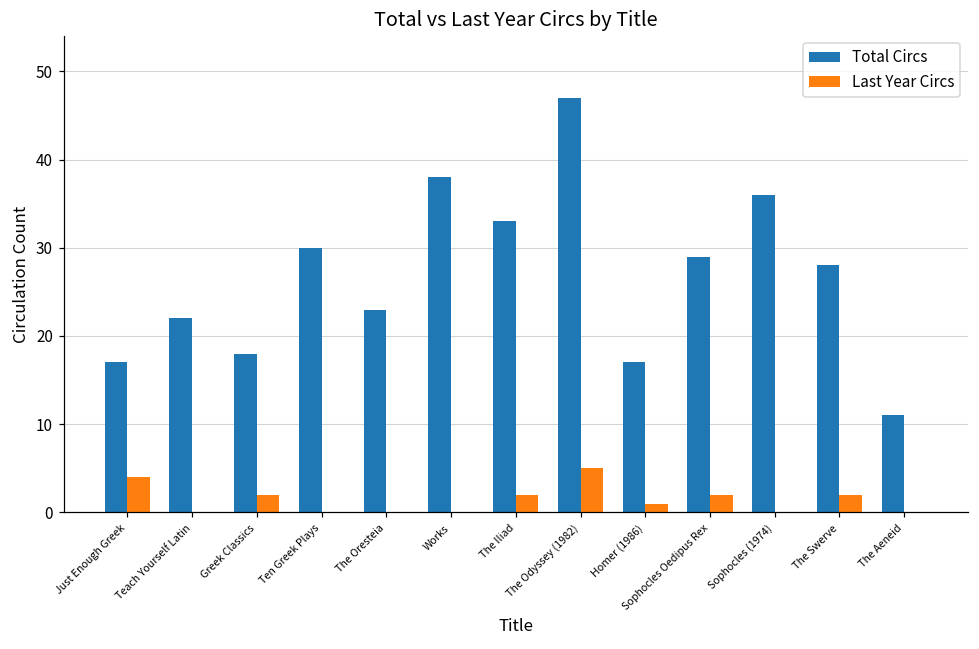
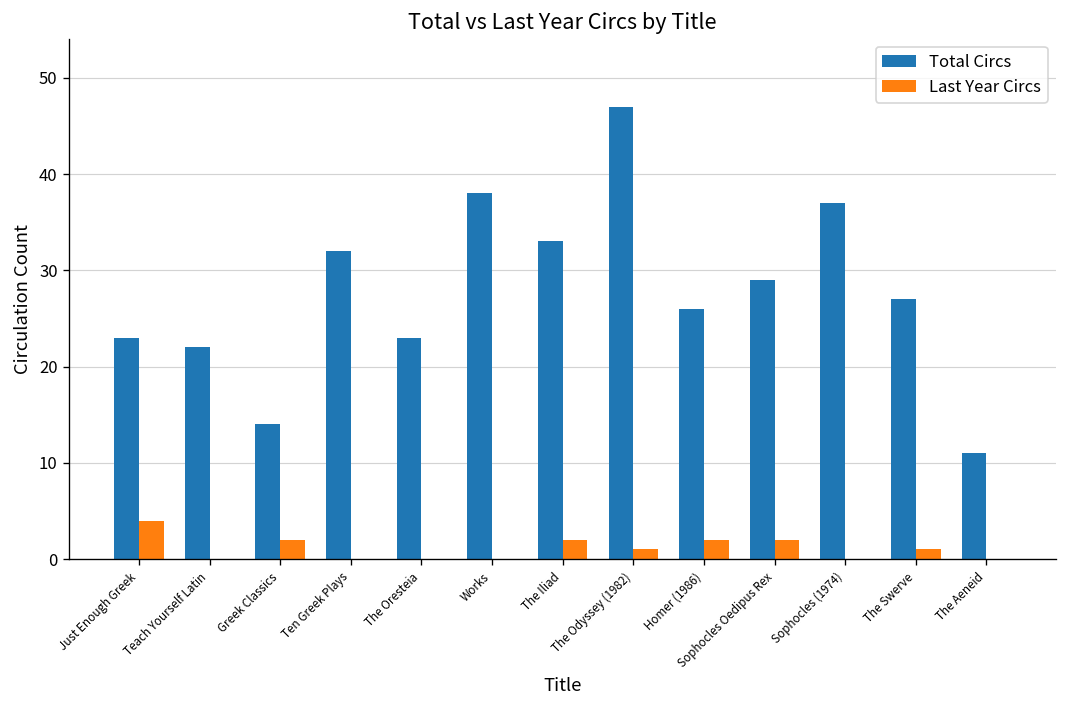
  {
    "Total Circs": {
-     "Just Enough Greek": 17,
+     "Just Enough Greek": 23,
      "Teach Yourself Latin": 22,
-     "Greek Classics": 18,
-     "Ten Greek Plays": 30,
+     "Greek Classics": 14,
+     "Ten Greek Plays": 32,
      "The Oresteia": 23,
      "Works": 38,
      "The Iliad": 33,
      "The Odyssey (1982)": 47,
-     "Homer (1986)": 17,
+     "Homer (1986)": 26,
      "Sophocles Oedipus Rex": 29,
-     "Sophocles (1974)": 36,
-     "The Swerve": 28,
+     "Sophocles (1974)": 37,
+     "The Swerve": 27,
      "The Aeneid": 11
    },
    "Last Year Circs": {
      "Just Enough Greek": 4,
      "Teach Yourself Latin": 0,
      "Greek Classics": 2,
      "Ten Greek Plays": 0,
      "The Oresteia": 0,
      "Works": 0,
      "The Iliad": 2,
-     "The Odyssey (1982)": 5,
-     "Homer (1986)": 1,
+     "The Odyssey (1982)": 1,
+     "Homer (1986)": 2,
      "Sophocles Oedipus Rex": 2,
      "Sophocles (1974)": 0,
-     "The Swerve": 2,
+     "The Swerve": 1,
      "The Aeneid": 0
    }
  }
